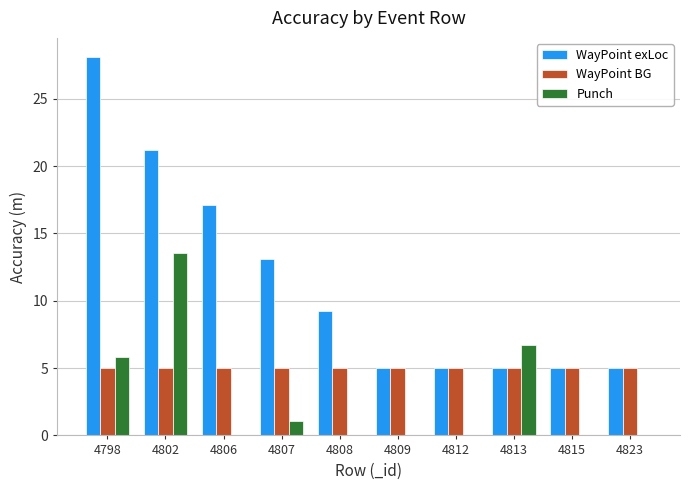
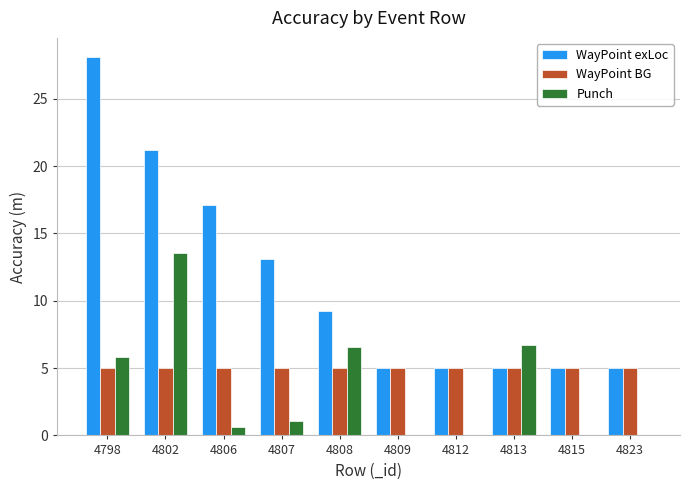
  {
    "WayPoint exLoc": {
      "4798": 28.1,
      "4802": 21.2,
      "4806": 17.1,
      "4807": 13.1,
      "4808": 9.2,
      "4809": 5.0,
      "4812": 5.0,
      "4813": 5.0,
      "4815": 5.0,
      "4823": 5.0
    },
    "WayPoint BG": {
      "4798": 5.0,
      "4802": 5.0,
      "4806": 5.0,
      "4807": 5.0,
      "4808": 5.0,
      "4809": 5.0,
      "4812": 5.0,
      "4813": 5.0,
      "4815": 5.0,
      "4823": 5.0
    },
    "Punch": {
      "4798": 5.8,
      "4802": 13.5,
-     "4806": 0.0,
+     "4806": 0.6,
      "4807": 1.1,
-     "4808": 0.0,
+     "4808": 6.6,
      "4809": 0.0,
      "4812": 0.0,
      "4813": 6.7,
      "4815": 0.0,
      "4823": 0.0
    }
  }
